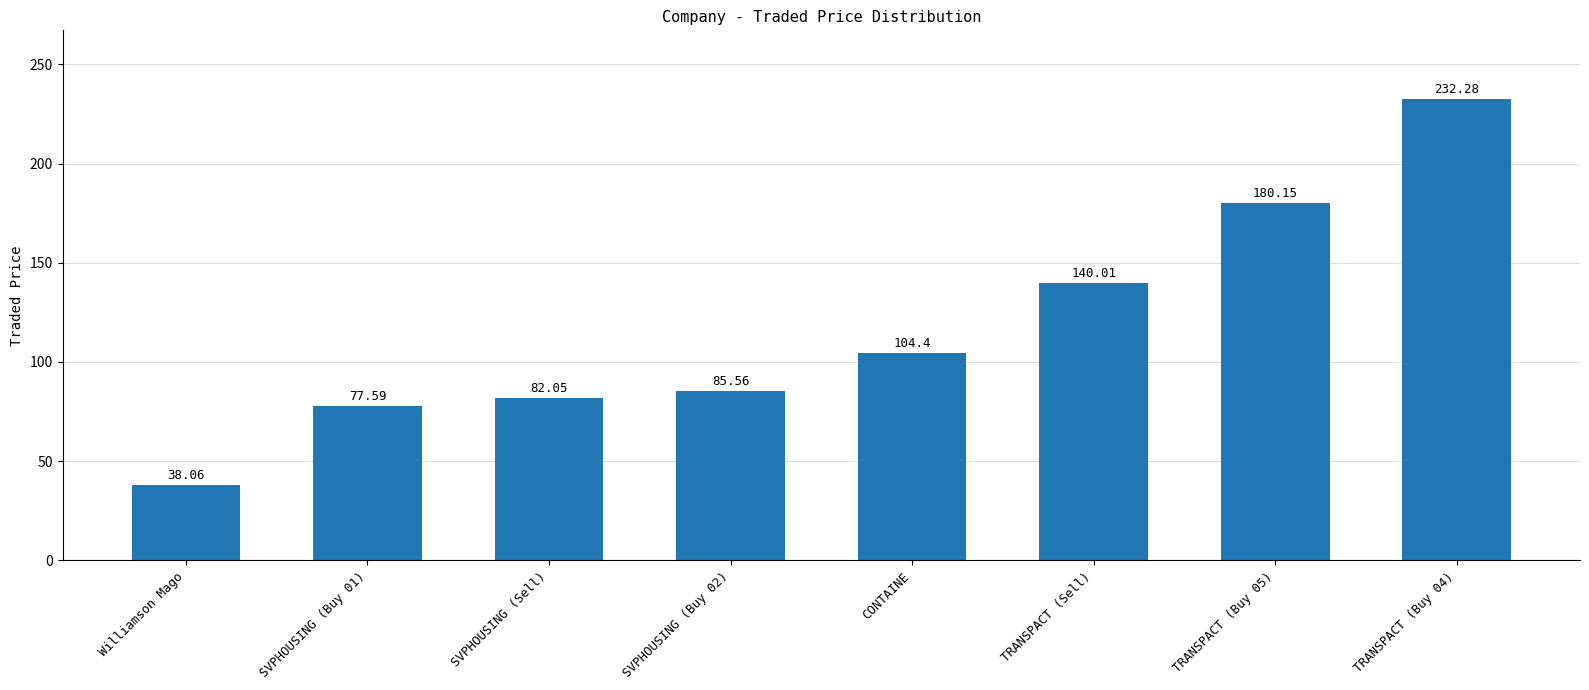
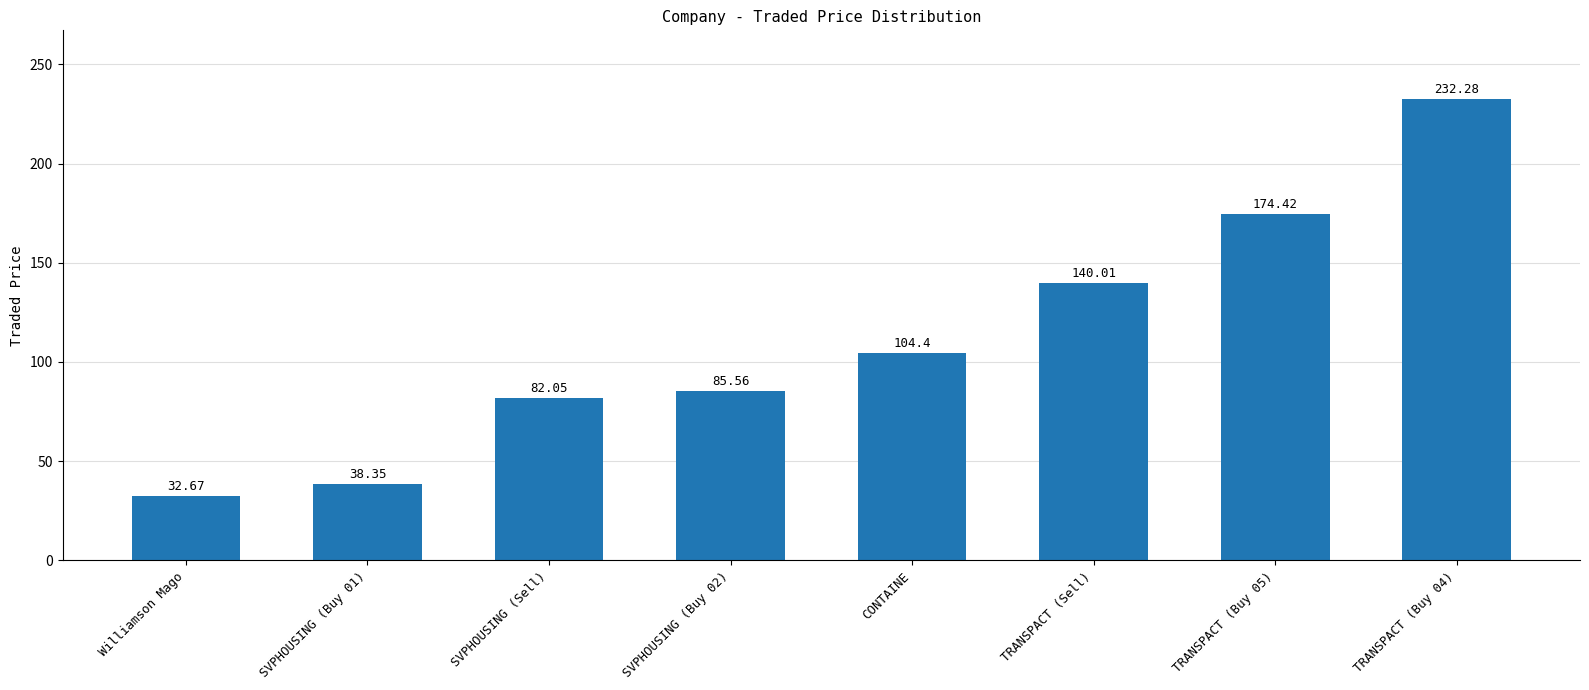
  {
-   "Williamson Mago": 38.06,
-   "SVPHOUSING (Buy 01)": 77.59,
+   "Williamson Mago": 32.67,
+   "SVPHOUSING (Buy 01)": 38.35,
    "SVPHOUSING (Sell)": 82.05,
    "SVPHOUSING (Buy 02)": 85.56,
    "CONTAINE": 104.4,
    "TRANSPACT (Sell)": 140.01,
-   "TRANSPACT (Buy 05)": 180.15,
+   "TRANSPACT (Buy 05)": 174.42,
    "TRANSPACT (Buy 04)": 232.28
  }
